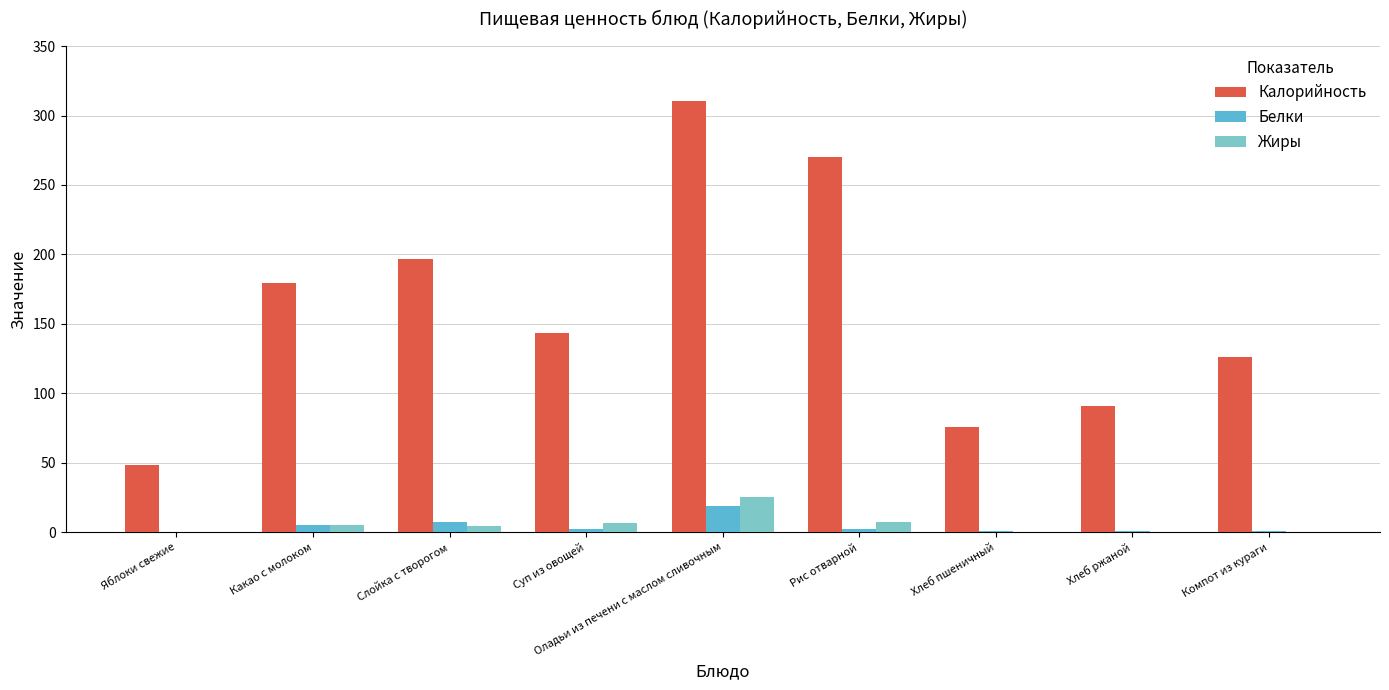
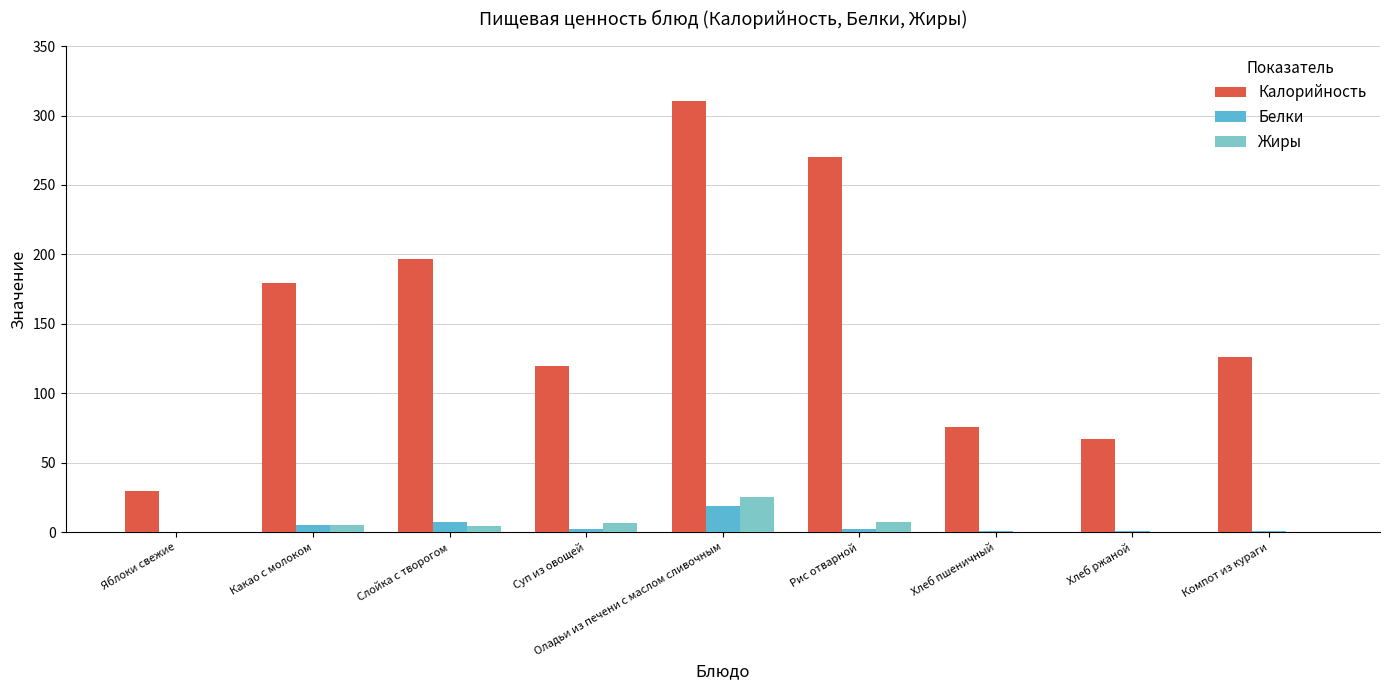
  {
    "Калорийность": {
-     "Яблоки свежие": 48,
+     "Яблоки свежие": 30,
      "Какао с молоком": 179,
      "Слойка с творогом": 196,
-     "Суп из овощей": 144,
+     "Суп из овощей": 120,
      "Оладьи из печени с маслом сливочным": 310,
      "Рис отварной": 270,
      "Хлеб пшеничный": 76,
-     "Хлеб ржаной": 91,
+     "Хлеб ржаной": 67,
      "Компот из кураги": 126
    }
  }
